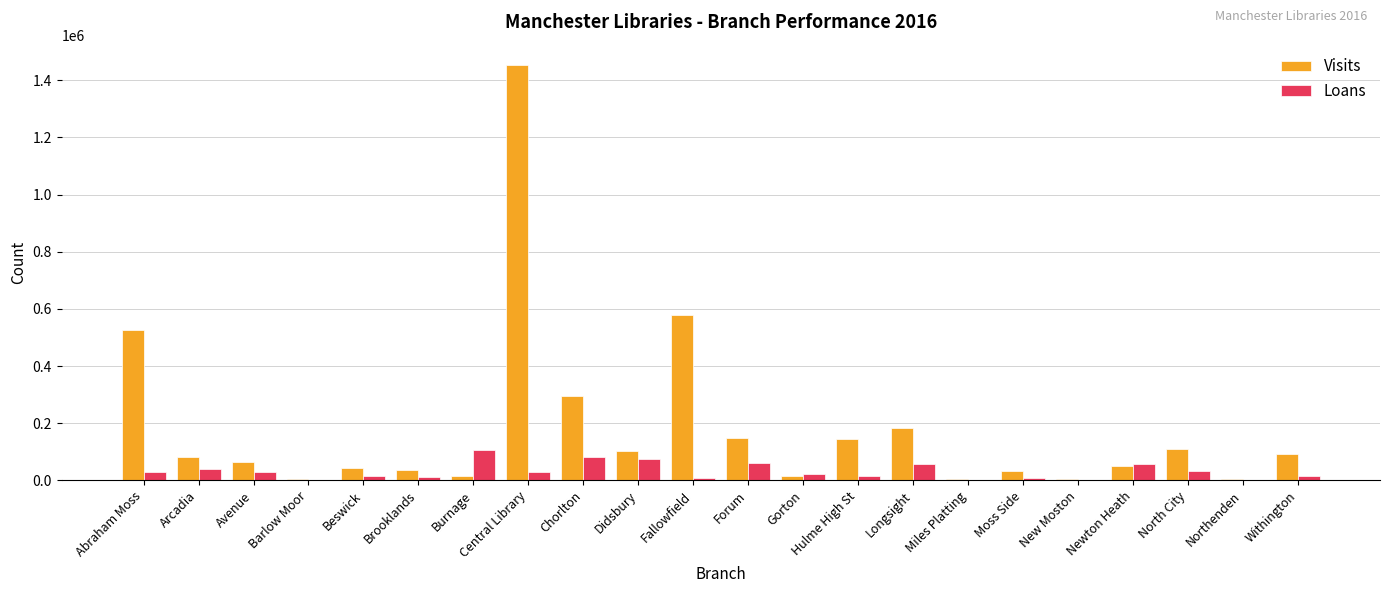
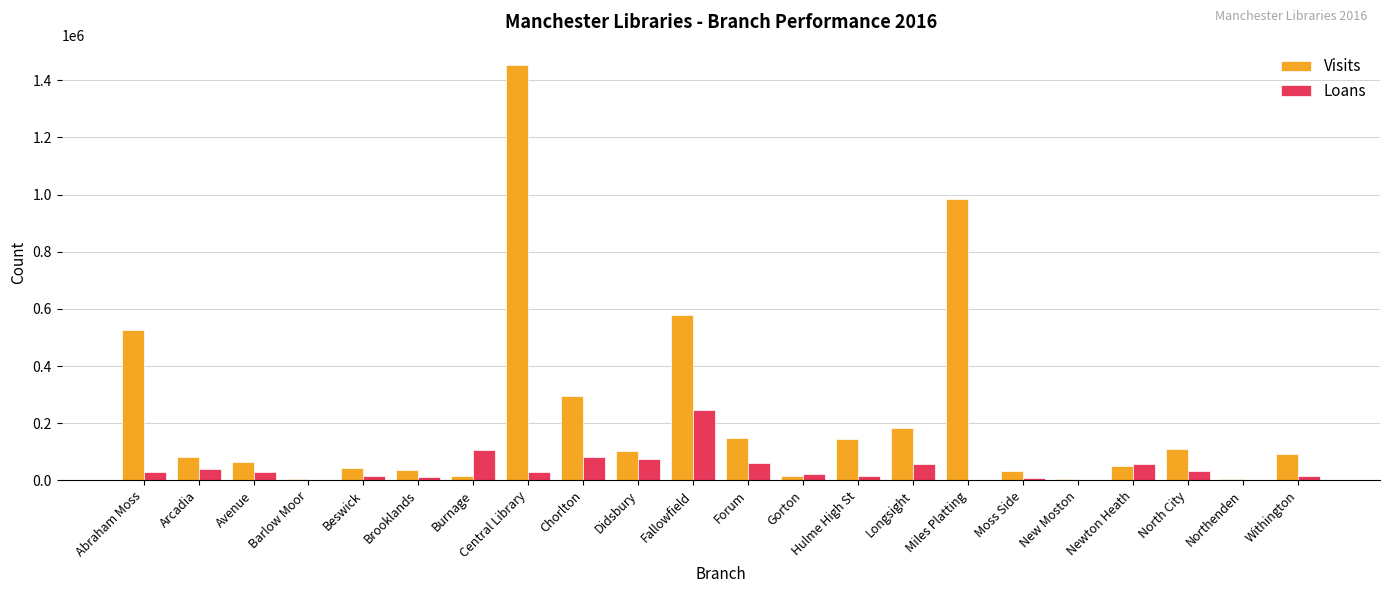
  {
    "Visits": {
      "Abraham Moss": 530000,
      "Arcadia": 80000,
      "Avenue": 60000,
      "Beswick": 40000,
      "Brooklands": 40000,
      "Burnage": 20000,
      "Central Library": 1450000,
      "Chorlton": 300000,
      "Didsbury": 100000,
      "Fallowfield": 580000,
      "Forum": 150000,
      "Gorton": 20000,
      "Hulme High St": 150000,
      "Longsight": 180000,
-     "Miles Platting": 0,
+     "Miles Platting": 980000,
      "Moss Side": 30000,
      "Newton Heath": 50000,
      "North City": 110000,
      "Withington": 90000
    },
    "Loans": {
      "Abraham Moss": 30000,
      "Arcadia": 40000,
      "Avenue": 30000,
      "Beswick": 20000,
      "Brooklands": 10000,
      "Burnage": 110000,
      "Central Library": 30000,
      "Chorlton": 80000,
      "Didsbury": 70000,
-     "Fallowfield": 10000,
+     "Fallowfield": 250000,
      "Forum": 60000,
      "Gorton": 20000,
      "Hulme High St": 20000,
      "Longsight": 60000,
      "Newton Heath": 60000,
      "North City": 30000,
      "Withington": 10000
    }
  }
